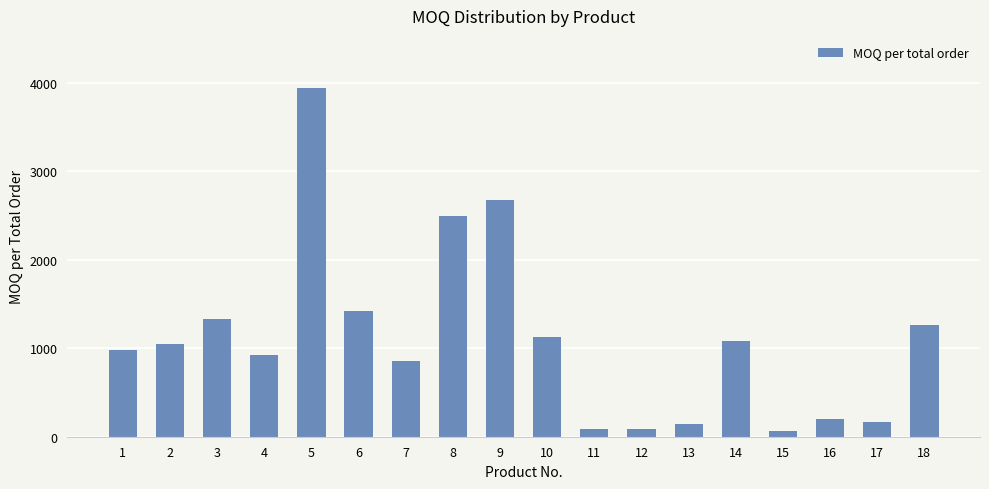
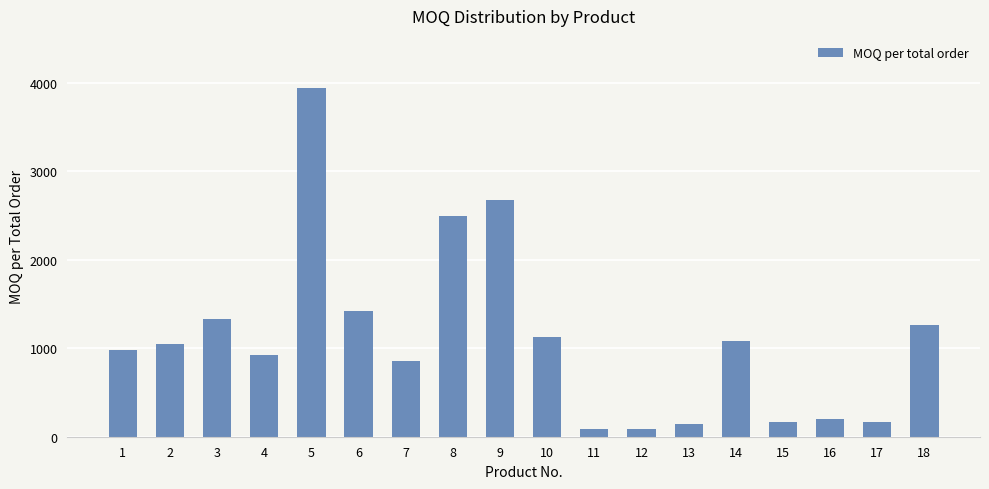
  {
    "1": 1000,
    "2": 1000,
    "3": 1300,
    "4": 900,
    "5": 3900,
    "6": 1400,
    "7": 900,
    "8": 2500,
    "9": 2700,
    "10": 1100,
    "11": 100,
    "12": 100,
    "13": 100,
    "14": 1100,
-   "15": 100,
+   "15": 200,
    "16": 200,
    "17": 200,
    "18": 1300
  }
